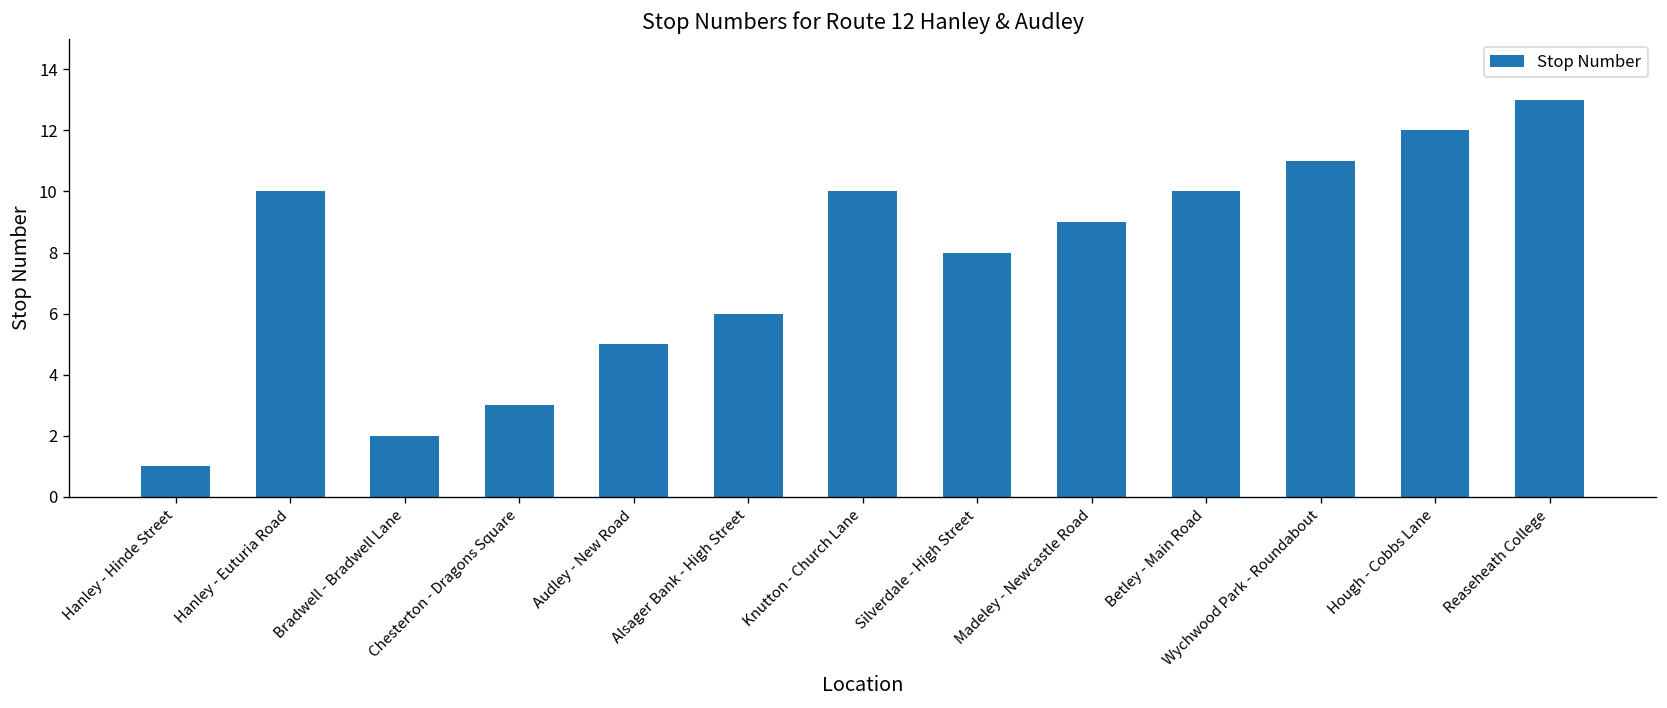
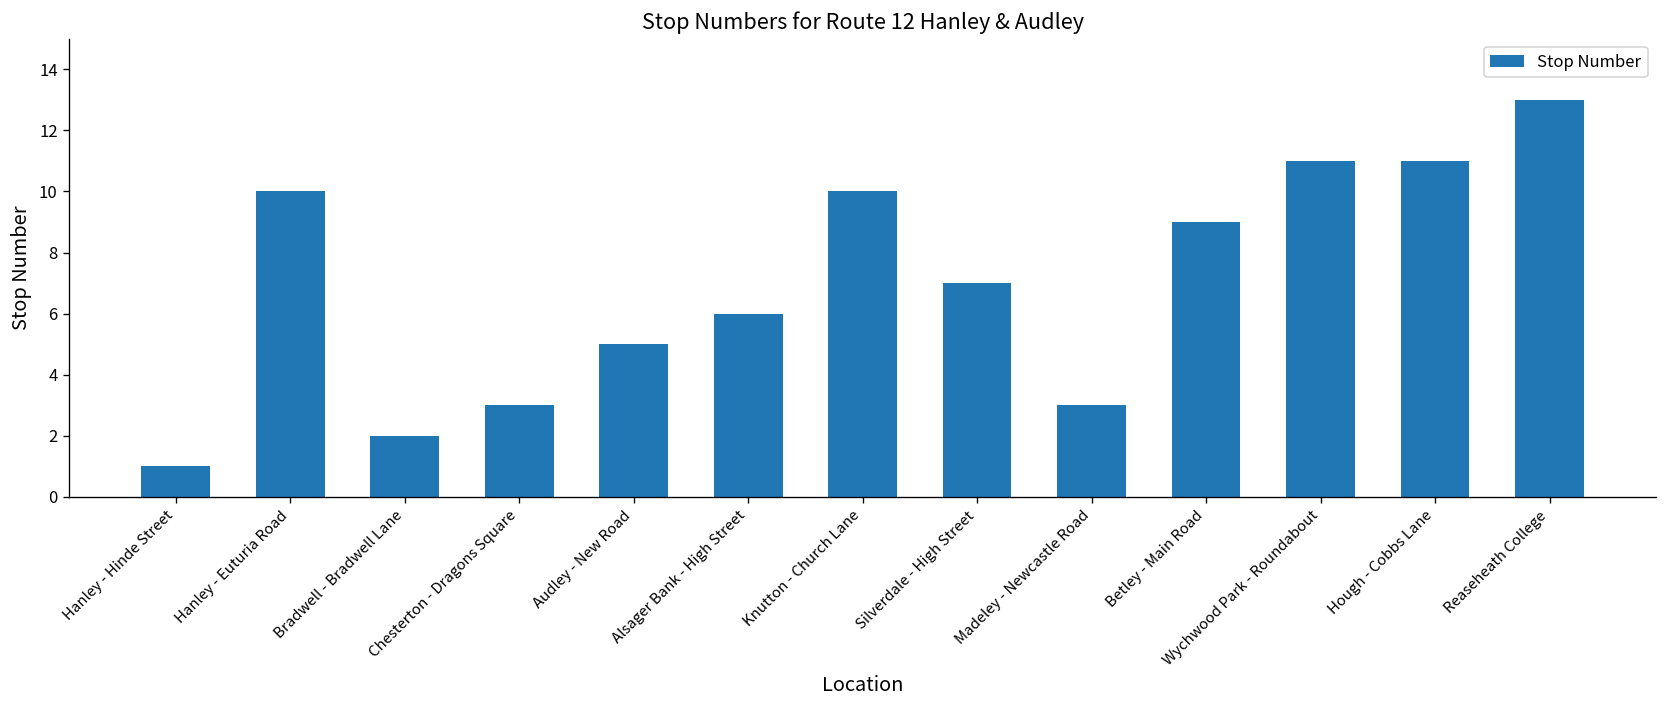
  {
    "Hanley - Hinde Street": 1,
    "Hanley - Euturia Road": 10,
    "Bradwell - Bradwell Lane": 2,
    "Chesterton - Dragons Square": 3,
    "Audley - New Road": 5,
    "Alsager Bank - High Street": 6,
    "Knutton - Church Lane": 10,
-   "Silverdale - High Street": 8,
-   "Madeley - Newcastle Road": 9,
-   "Betley - Main Road": 10,
+   "Silverdale - High Street": 7,
+   "Madeley - Newcastle Road": 3,
+   "Betley - Main Road": 9,
    "Wychwood Park - Roundabout": 11,
-   "Hough - Cobbs Lane": 12,
+   "Hough - Cobbs Lane": 11,
    "Reaseheath College": 13
  }
